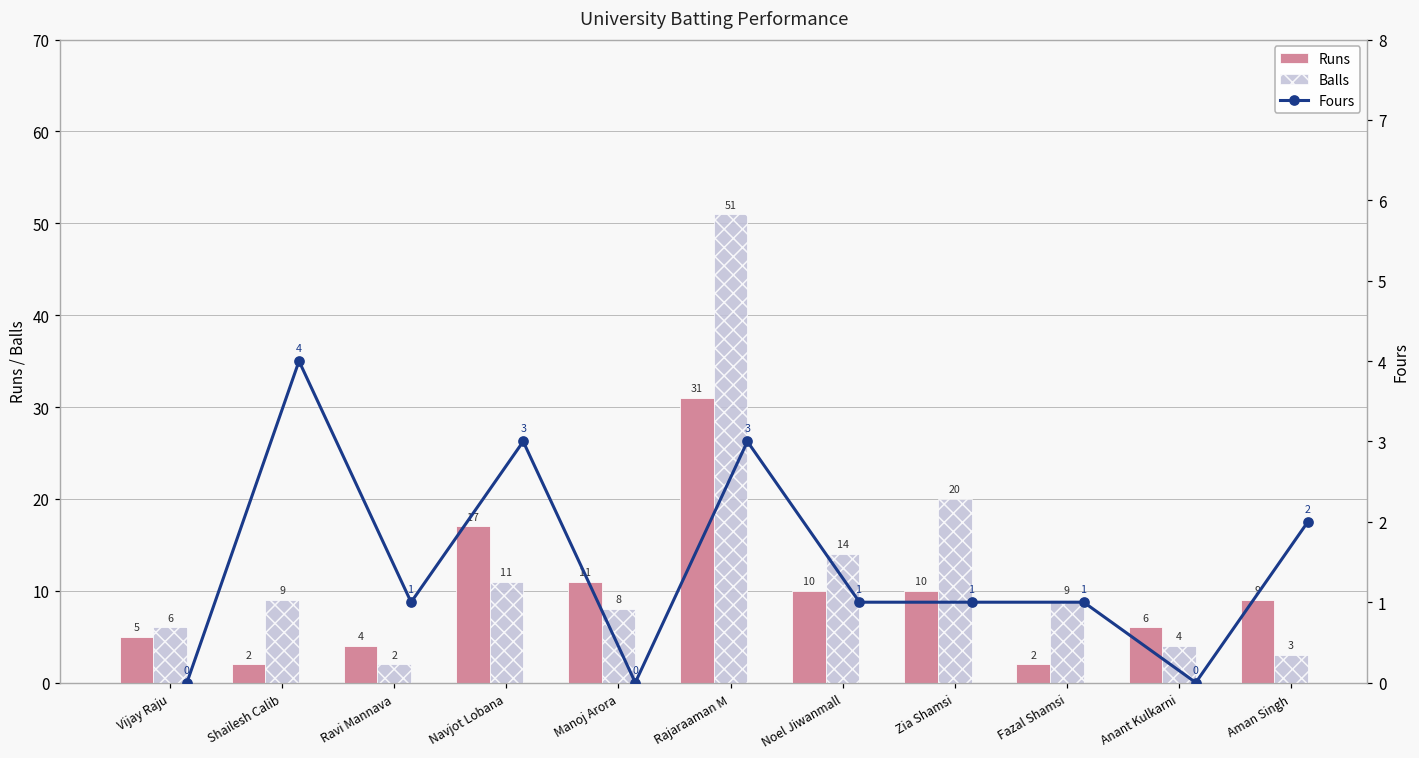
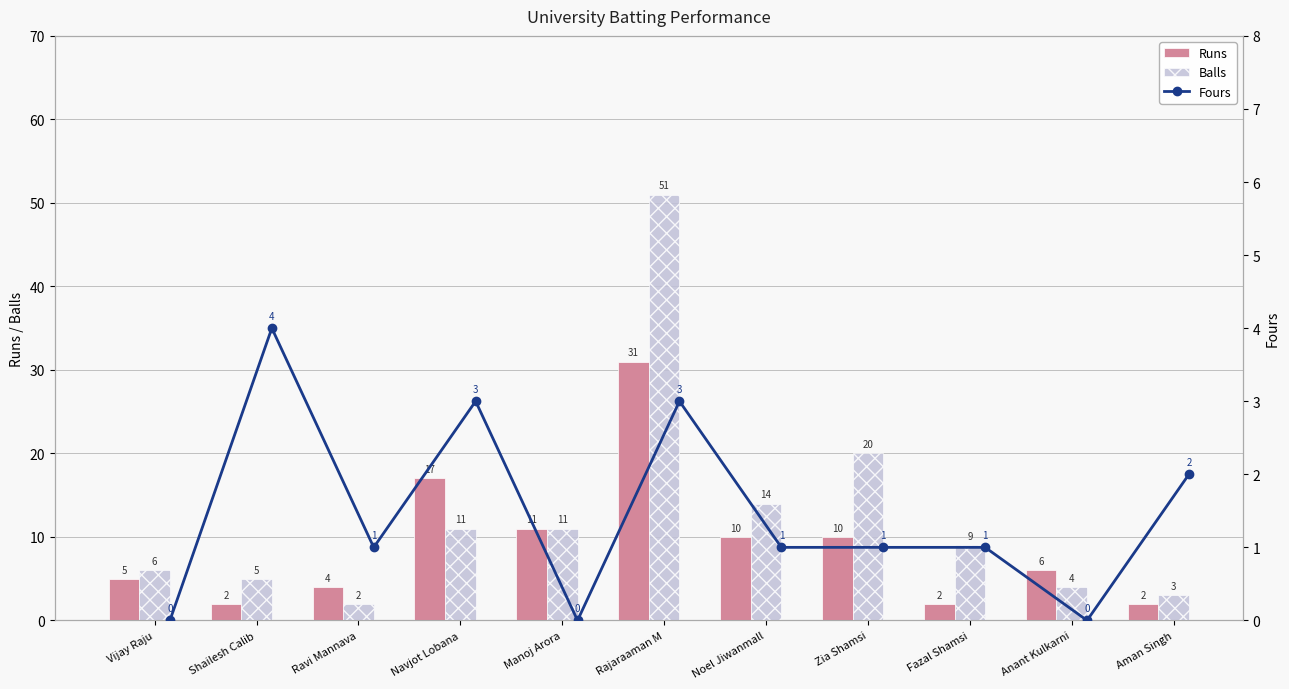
  {
    "Runs": {
      "Vijay Raju": 5,
      "Shailesh Calib": 2,
      "Ravi Mannava": 4,
      "Navjot Lobana": 17,
      "Manoj Arora": 11,
      "Rajaraaman M": 31,
      "Noel Jiwanmall": 10,
      "Zia Shamsi": 10,
      "Fazal Shamsi": 2,
      "Anant Kulkarni": 6,
-     "Aman Singh": 9
+     "Aman Singh": 2
    },
    "Balls": {
      "Vijay Raju": 6,
-     "Shailesh Calib": 9,
+     "Shailesh Calib": 5,
      "Ravi Mannava": 2,
      "Navjot Lobana": 11,
-     "Manoj Arora": 8,
+     "Manoj Arora": 11,
      "Rajaraaman M": 51,
      "Noel Jiwanmall": 14,
      "Zia Shamsi": 20,
      "Fazal Shamsi": 9,
      "Anant Kulkarni": 4,
      "Aman Singh": 3
    }
  }
